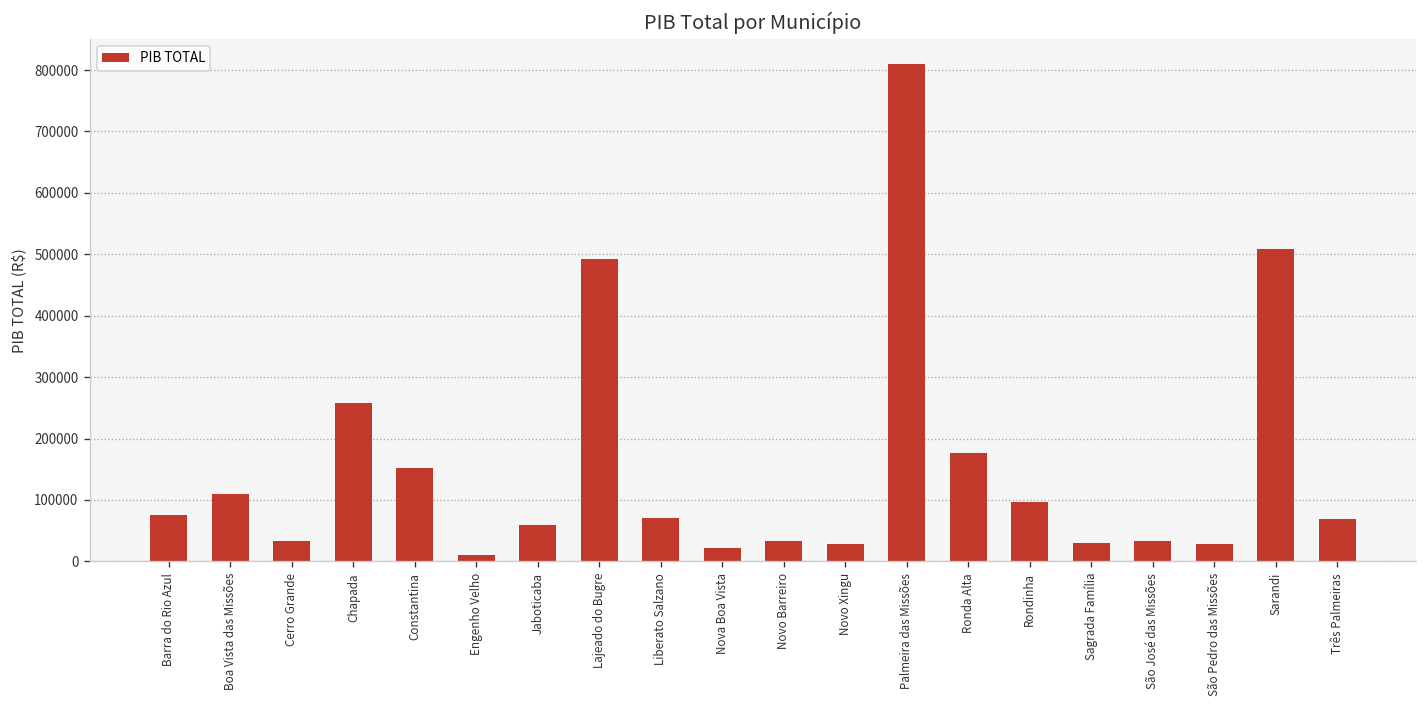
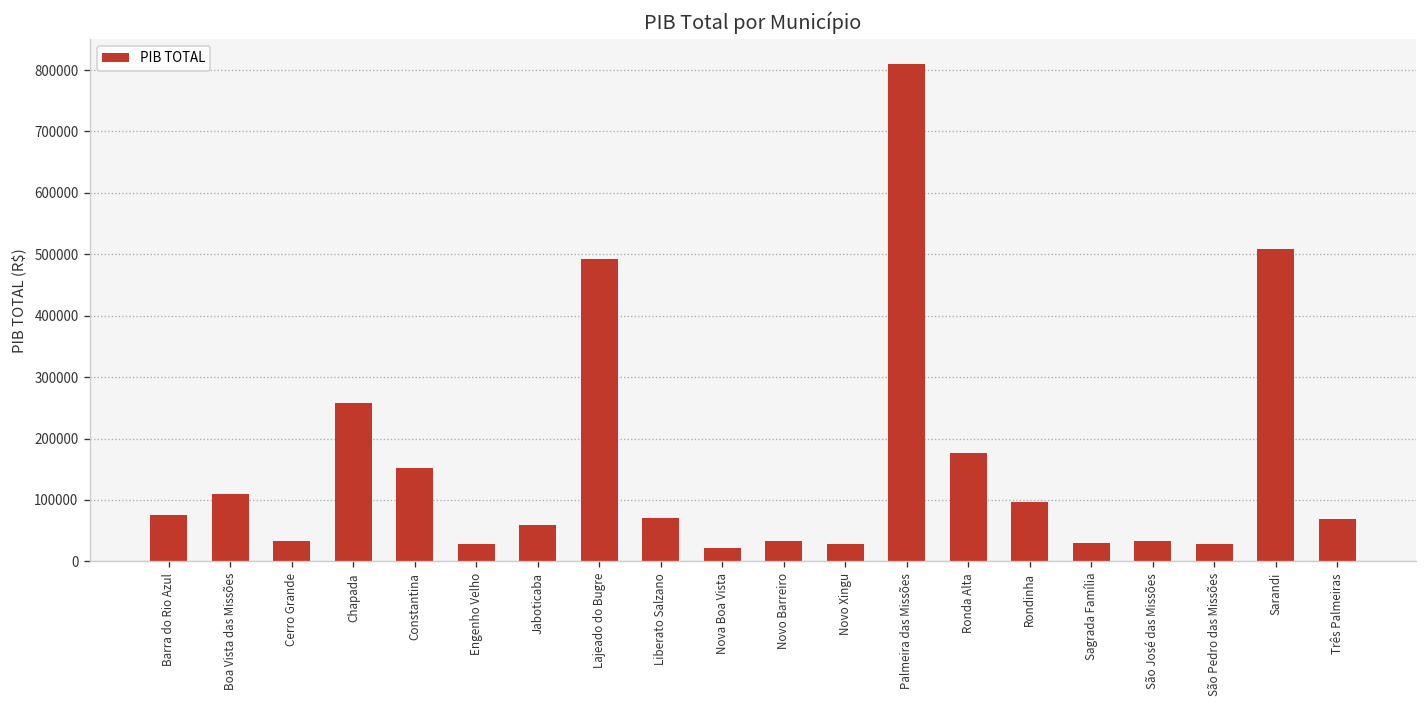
  {
    "Barra do Rio Azul": 70000,
    "Boa Vista das Missões": 110000,
    "Cerro Grande": 30000,
    "Chapada": 260000,
    "Constantina": 150000,
-   "Engenho Velho": 10000,
+   "Engenho Velho": 30000,
    "Jaboticaba": 60000,
    "Lajeado do Bugre": 490000,
    "Liberato Salzano": 70000,
    "Nova Boa Vista": 20000,
    "Novo Barreiro": 30000,
    "Novo Xingu": 30000,
    "Palmeira das Missões": 810000,
    "Ronda Alta": 180000,
    "Rondinha": 100000,
    "Sagrada Família": 30000,
    "São José das Missões": 30000,
    "São Pedro das Missões": 30000,
    "Sarandi": 510000,
    "Três Palmeiras": 70000
  }
